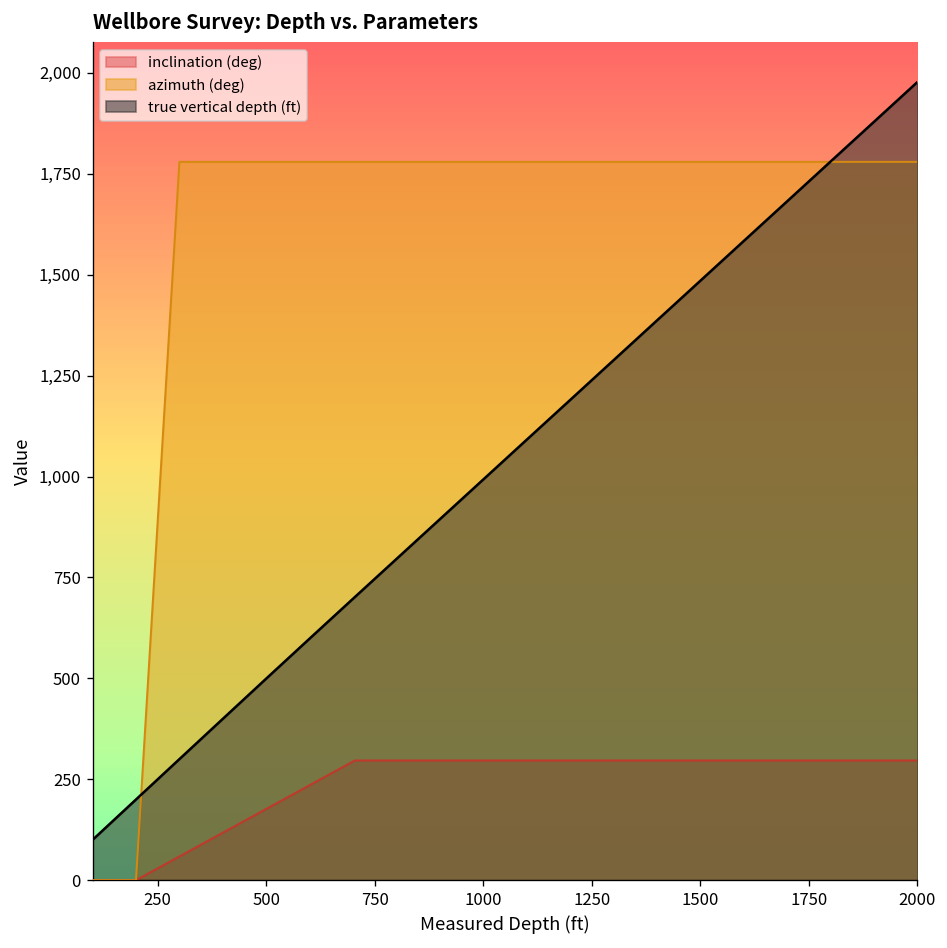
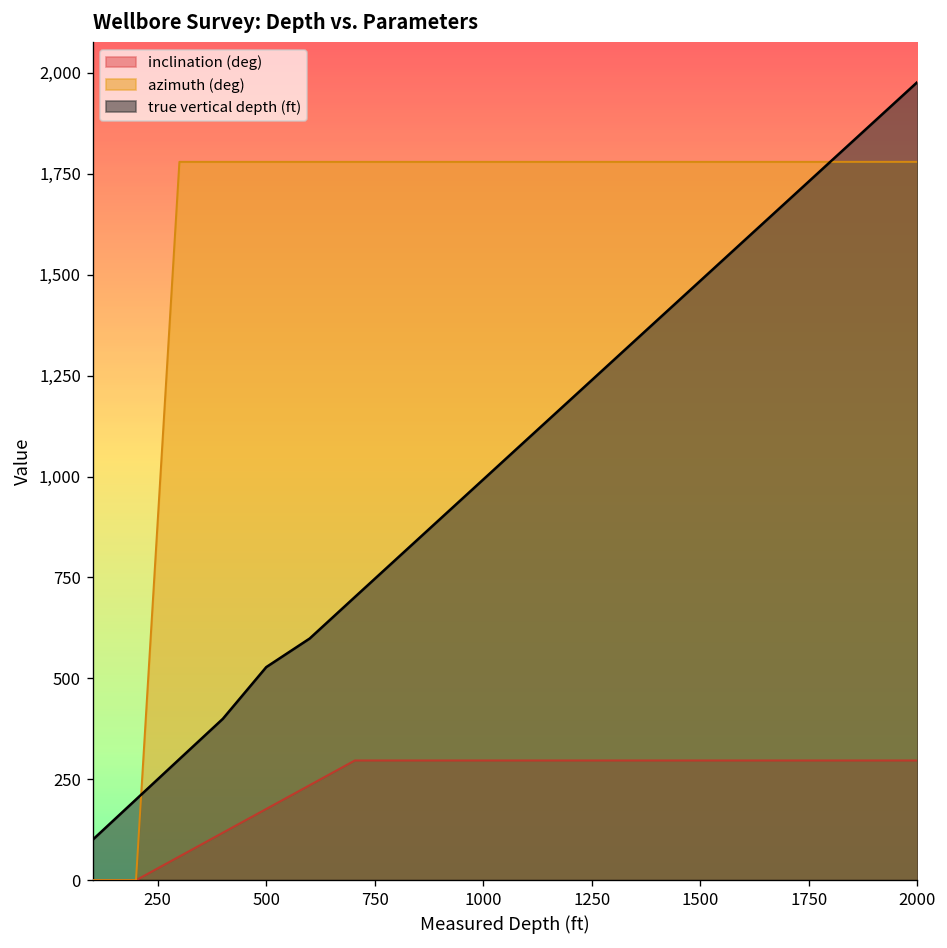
  {
    "inclination (deg)": {
      "500": "180",
      "1000": "300",
      "1500": "300",
      "2000": "300"
    },
    "azimuth (deg)": {
      "500": "1,780",
      "1000": "1,780",
      "1500": "1,780",
      "2000": "1,780"
    },
    "true vertical depth (ft)": {
-     "500": "500",
+     "500": "530",
      "1000": "990",
      "1500": "1,490",
      "2000": "1,980"
    }
  }
